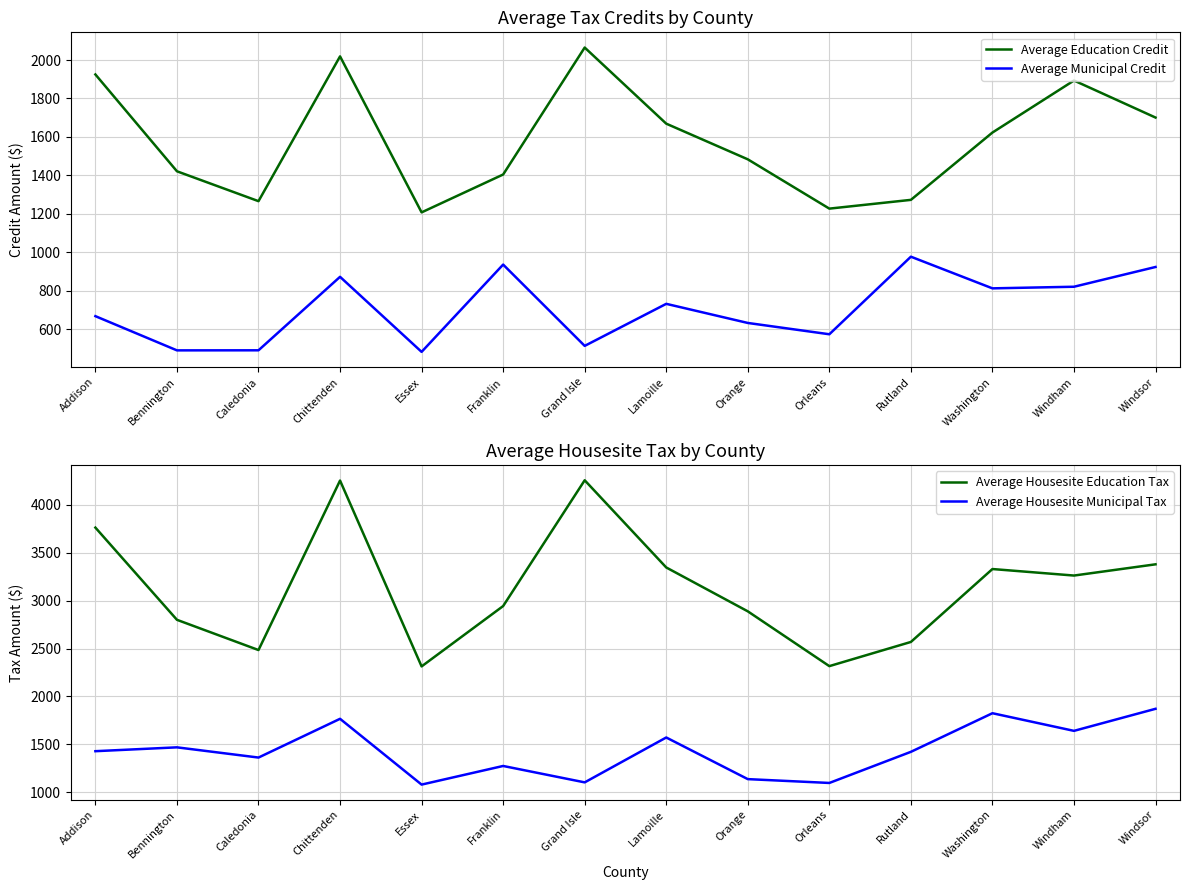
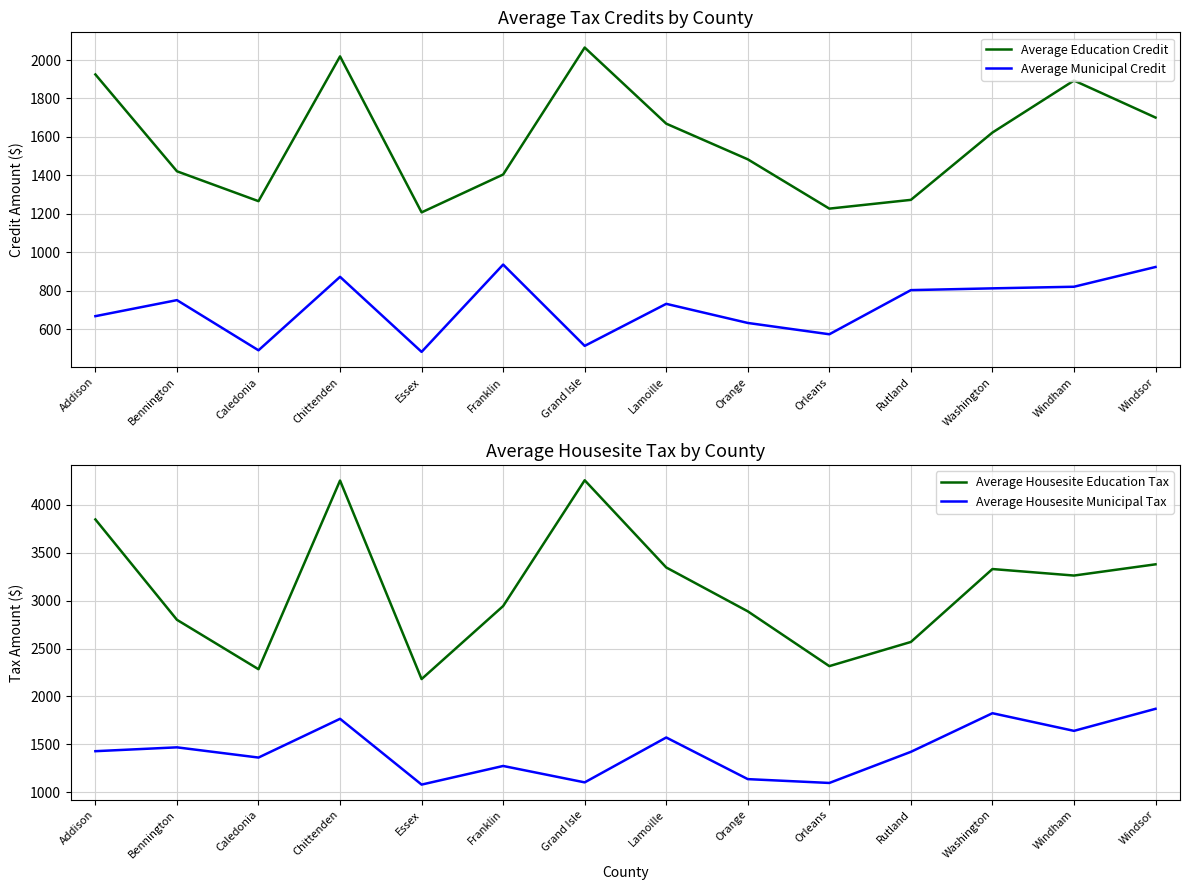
  {
    "Average Tax Credits by County": {
      "Average Education Credit": {
        "Addison": 1920,
        "Bennington": 1420,
        "Caledonia": 1270,
        "Chittenden": 2020,
        "Essex": 1210,
        "Franklin": 1400,
        "Grand Isle": 2060,
        "Lamoille": 1670,
        "Orange": 1480,
        "Orleans": 1230,
        "Rutland": 1270,
        "Washington": 1620,
        "Windsor": 1700
      },
      "Average Municipal Credit": {
        "Addison": 670,
-       "Bennington": 490,
+       "Bennington": 750,
        "Caledonia": 490,
        "Chittenden": 870,
        "Essex": 480,
        "Franklin": 940,
        "Grand Isle": 510,
        "Lamoille": 730,
        "Orange": 630,
        "Orleans": 570,
-       "Rutland": 980,
+       "Rutland": 800,
        "Washington": 810,
        "Windham": 820,
        "Windsor": 920
      }
    },
    "Average Housesite Tax by County": {
      "Average Housesite Education Tax": {
-       "Addison": 3760,
+       "Addison": 3850,
        "Bennington": 2800,
-       "Caledonia": 2500,
+       "Caledonia": 2300,
        "Chittenden": 4300,
-       "Essex": 2300,
+       "Essex": 2200,
        "Franklin": 2900,
        "Grand Isle": 4300,
        "Lamoille": 3300,
        "Orange": 2900,
        "Orleans": 2300,
        "Rutland": 2600,
        "Washington": 3300,
        "Windham": 3300,
        "Windsor": 3400
      },
      "Average Housesite Municipal Tax": {
        "Addison": 1400,
        "Bennington": 1500,
        "Caledonia": 1400,
        "Chittenden": 1800,
        "Essex": 1100,
        "Franklin": 1300,
        "Grand Isle": 1100,
        "Lamoille": 1600,
        "Orange": 1100,
        "Orleans": 1100,
        "Rutland": 1400,
        "Washington": 1800,
        "Windham": 1600,
        "Windsor": 1900
      }
    }
  }
